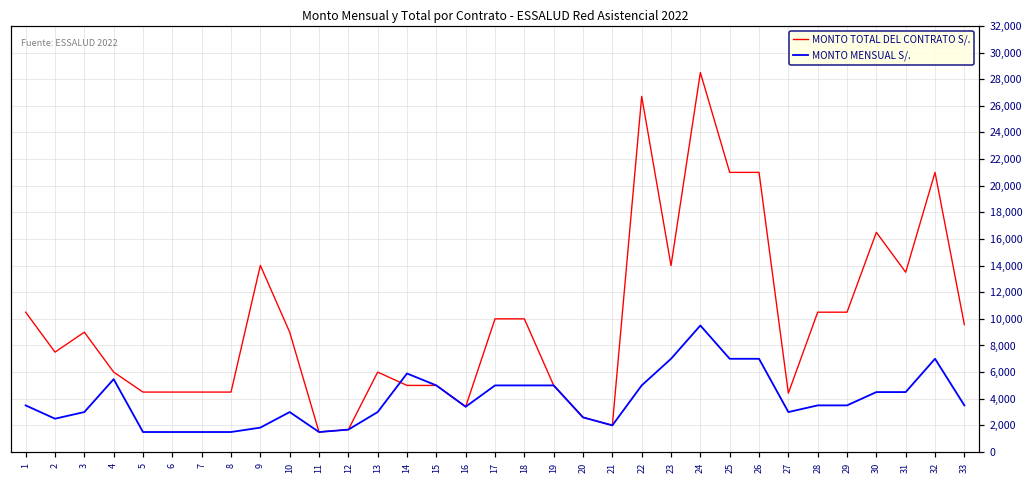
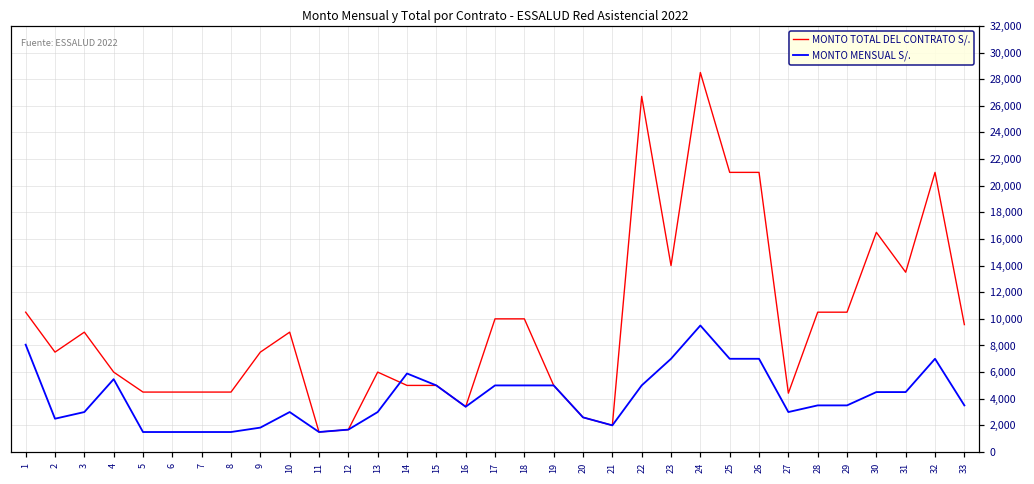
  {
    "MONTO TOTAL DEL CONTRATO S/.": {
      "1": "10,500",
      "2": "7,500",
      "3": "9,000",
      "4": "6,000",
      "5": "4,500",
      "6": "4,500",
      "7": "4,500",
      "8": "4,500",
-     "9": "14,000",
+     "9": "7,500",
      "10": "9,000",
      "13": "6,000",
      "14": "5,000",
      "17": "10,000",
      "18": "10,000",
      "22": "26,700",
      "23": "14,000",
      "24": "28,500",
      "25": "21,000",
      "26": "21,000",
      "27": "4,400",
      "28": "10,500",
      "29": "10,500",
      "30": "16,500",
      "31": "13,500",
      "32": "21,000",
      "33": "9,600"
    },
    "MONTO MENSUAL S/.": {
-     "1": "3,500",
+     "1": "8,100",
      "2": "2,500",
      "3": "3,000",
      "4": "5,500",
      "5": "1,500",
      "6": "1,500",
      "7": "1,500",
      "8": "1,500",
      "9": "1,800",
      "10": "3,000",
      "13": "3,000",
      "14": "5,900",
      "17": "5,000",
      "18": "5,000",
      "22": "5,000",
      "23": "7,000",
      "24": "9,500",
      "25": "7,000",
      "26": "7,000",
      "27": "3,000",
      "28": "3,500",
      "29": "3,500",
      "30": "4,500",
      "31": "4,500",
      "32": "7,000",
      "33": "3,500"
    }
  }
